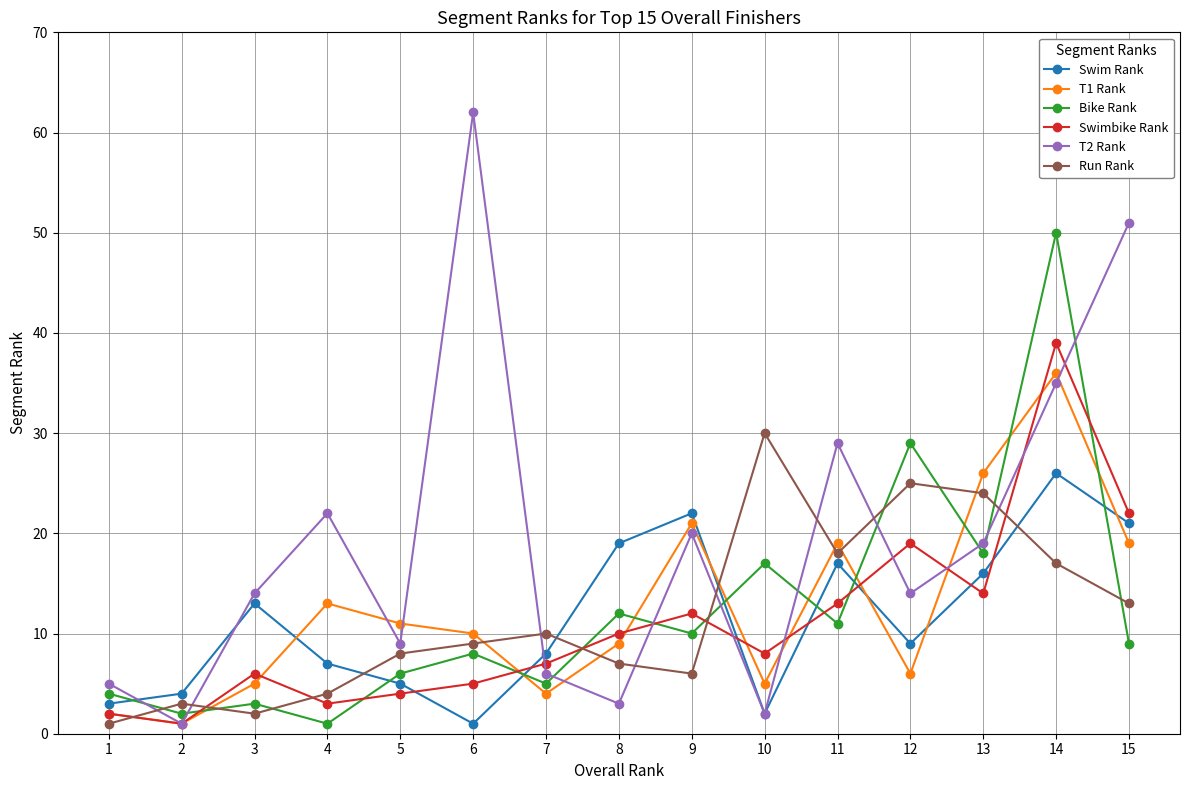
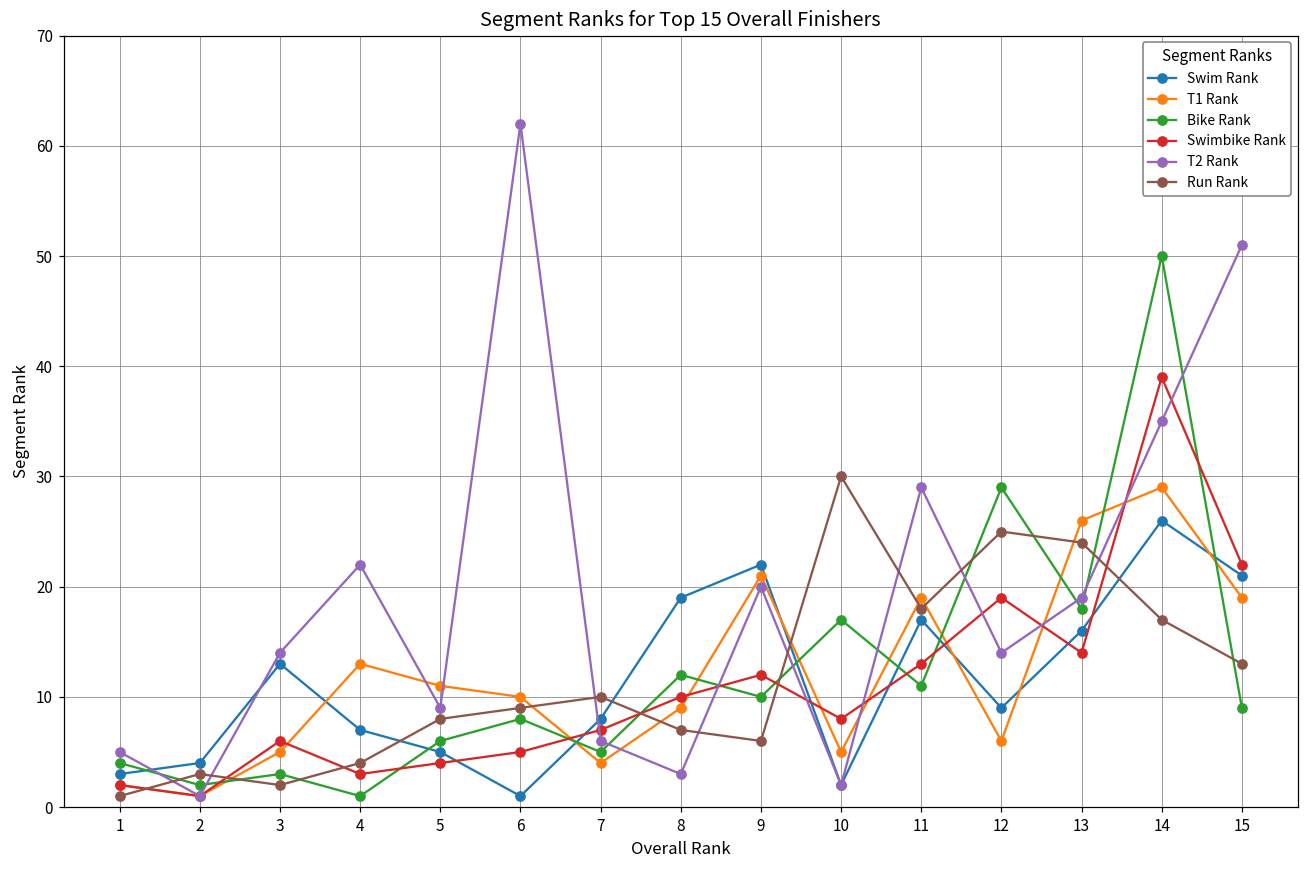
  {
    "Swim Rank": {
      "1": 3,
      "2": 4,
      "3": 13,
      "4": 7,
      "5": 5,
      "6": 1,
      "7": 8,
      "8": 19,
      "9": 22,
      "11": 17,
      "12": 9,
      "13": 16,
      "14": 26,
      "15": 21
    },
    "T1 Rank": {
      "3": 5,
      "4": 13,
      "5": 11,
      "6": 10,
      "7": 4,
      "8": 9,
      "9": 21,
      "10": 5,
      "11": 19,
      "12": 6,
      "13": 26,
-     "14": 36,
+     "14": 29,
      "15": 19
    },
    "Bike Rank": {
      "1": 4,
      "2": 2,
      "3": 3,
      "4": 1,
      "5": 6,
      "6": 8,
      "7": 5,
      "8": 12,
      "9": 10,
      "10": 17,
      "11": 11,
      "12": 29,
      "13": 18,
      "14": 50,
      "15": 9
    },
    "Swimbike Rank": {
      "3": 6,
      "4": 3,
      "5": 4,
      "6": 5,
      "7": 7,
      "8": 10,
      "9": 12,
      "10": 8,
      "11": 13,
      "12": 19,
      "13": 14,
      "14": 39,
      "15": 22
    },
    "T2 Rank": {
      "1": 5,
      "3": 14,
      "4": 22,
      "5": 9,
      "6": 62,
      "7": 6,
      "8": 3,
      "9": 20,
      "11": 29,
      "12": 14,
      "13": 19,
      "14": 35,
      "15": 51
    },
    "Run Rank": {
      "1": 1,
      "2": 3,
      "3": 2,
      "4": 4,
      "5": 8,
      "6": 9,
      "7": 10,
      "8": 7,
      "9": 6,
      "10": 30,
      "11": 18,
      "12": 25,
      "13": 24,
      "14": 17,
      "15": 13
    }
  }
